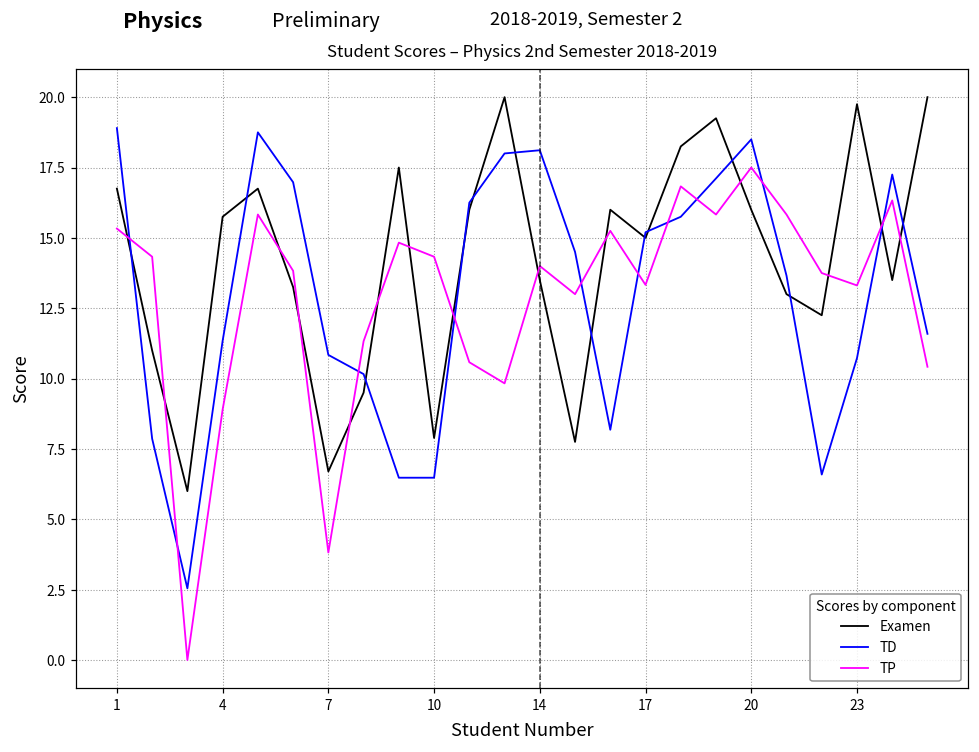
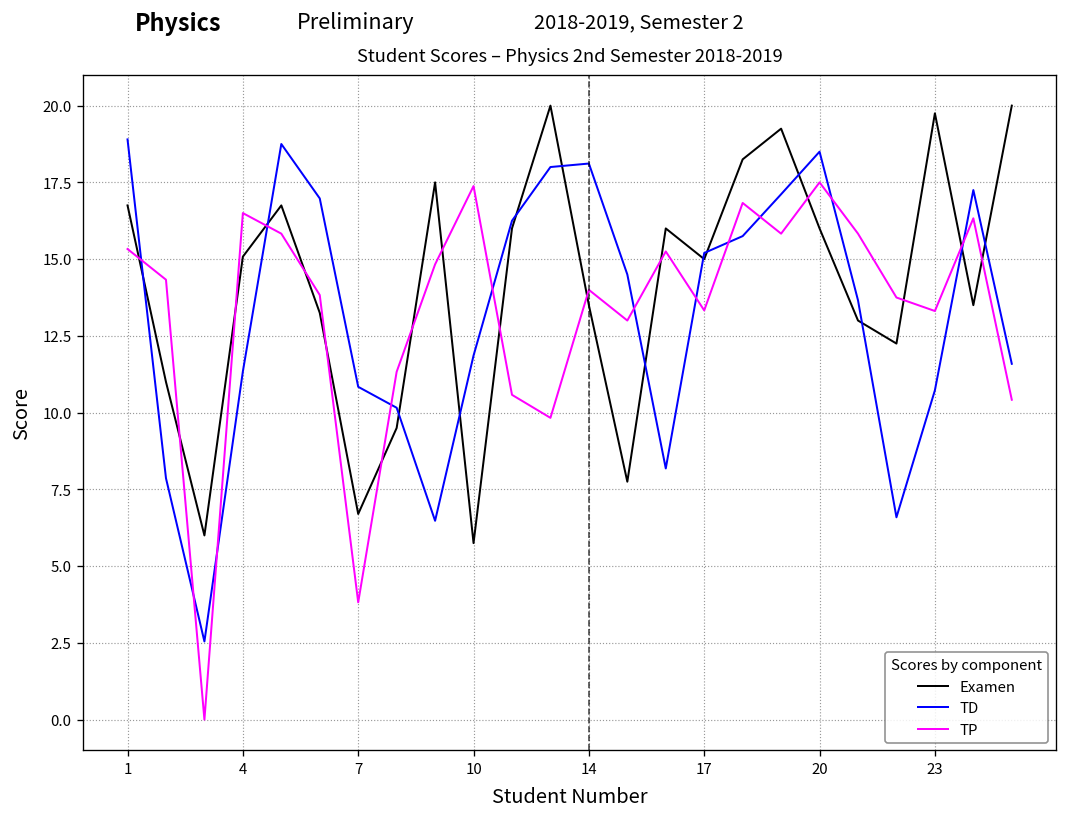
  {
    "Examen": {
      "1": 16.8,
-     "4": 15.8,
+     "4": 15.1,
      "7": 6.7,
-     "10": 7.9,
+     "10": 5.8,
      "14": 13.5,
      "17": 15.0,
      "20": 16.0,
      "23": 19.8
    },
    "TD": {
      "1": 18.9,
      "4": 11.3,
      "7": 10.8,
-     "10": 6.5,
+     "10": 11.9,
      "14": 18.1,
      "17": 15.2,
      "20": 18.5,
      "23": 10.7
    },
    "TP": {
      "1": 15.3,
-     "4": 8.9,
+     "4": 16.5,
      "7": 3.8,
-     "10": 14.3,
+     "10": 17.4,
      "14": 14.0,
      "17": 13.3,
      "20": 17.5,
      "23": 13.3
    }
  }
